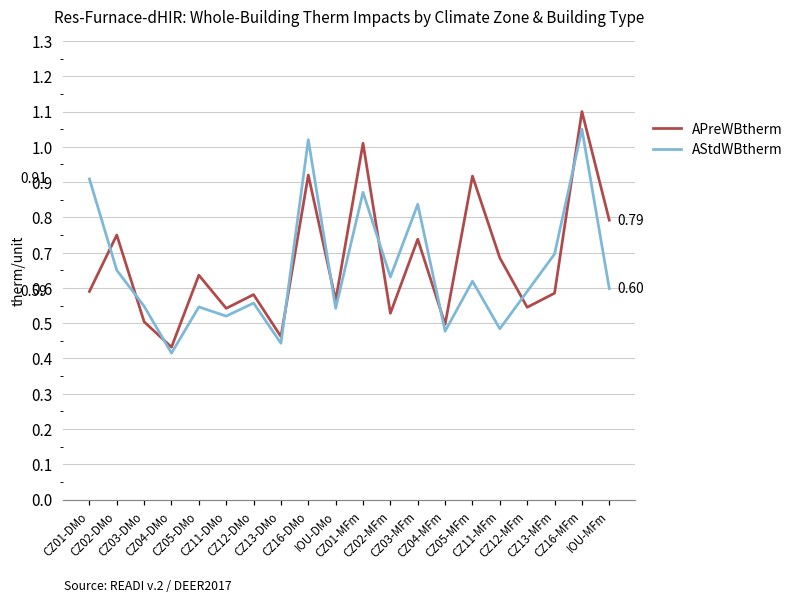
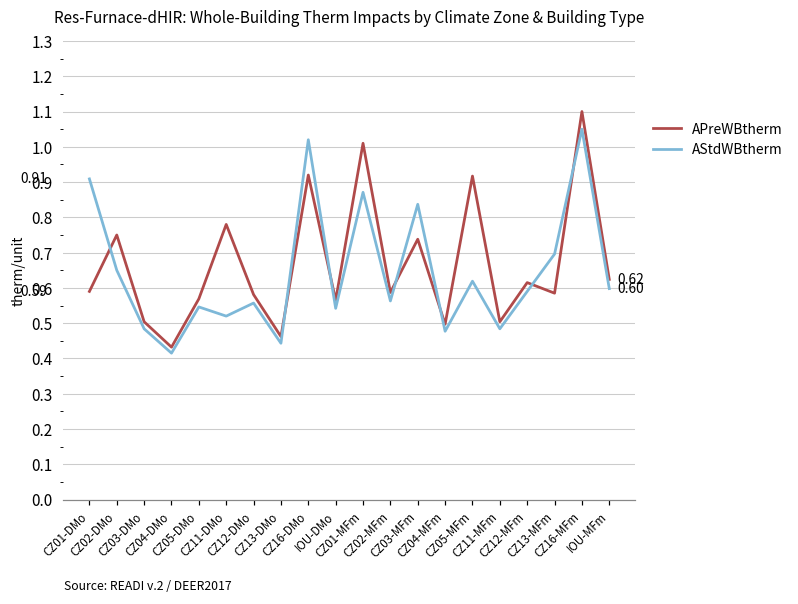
  {
    "APreWBtherm": {
-     "CZ05-DMo": 0.64,
-     "CZ11-DMo": 0.54,
-     "CZ02-MFm": 0.53,
-     "CZ11-MFm": 0.69,
-     "CZ12-MFm": 0.55,
-     "IOU-MFm": 0.79
+     "CZ05-DMo": 0.57,
+     "CZ11-DMo": 0.78,
+     "CZ02-MFm": 0.59,
+     "CZ11-MFm": 0.50,
+     "CZ12-MFm": 0.62,
+     "IOU-MFm": 0.62
    },
    "AStdWBtherm": {
      "CZ01-DMo": 0.91,
      "CZ02-DMo": 0.65,
-     "CZ03-DMo": 0.55,
+     "CZ03-DMo": 0.48,
      "CZ04-DMo": 0.42,
      "CZ05-DMo": 0.55,
      "CZ11-DMo": 0.52,
      "CZ12-DMo": 0.56,
      "CZ13-DMo": 0.44,
      "CZ16-DMo": 1.02,
      "IOU-DMo": 0.54,
      "CZ01-MFm": 0.87,
-     "CZ02-MFm": 0.63,
+     "CZ02-MFm": 0.56,
      "CZ03-MFm": 0.84,
      "CZ04-MFm": 0.48,
      "CZ05-MFm": 0.62,
      "CZ11-MFm": 0.48,
      "CZ12-MFm": 0.59,
      "CZ13-MFm": 0.70,
      "CZ16-MFm": 1.05
    }
  }
